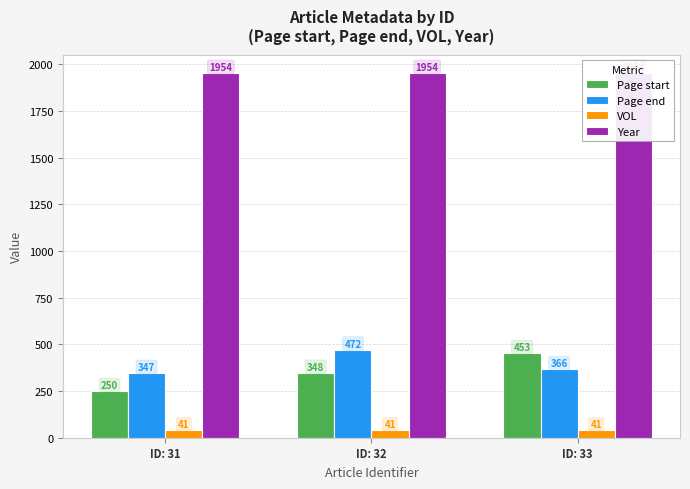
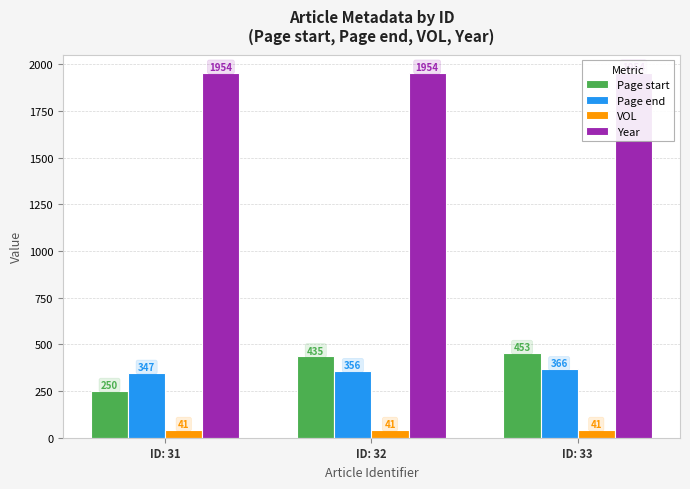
  {
    "Page start": {
-     "ID: 32": 348
+     "ID: 32": 435
    },
    "Page end": {
-     "ID: 32": 472
+     "ID: 32": 356
    }
  }
